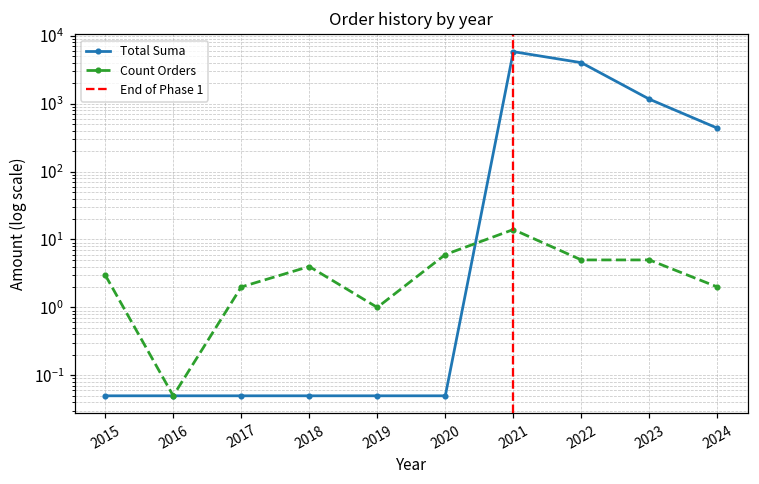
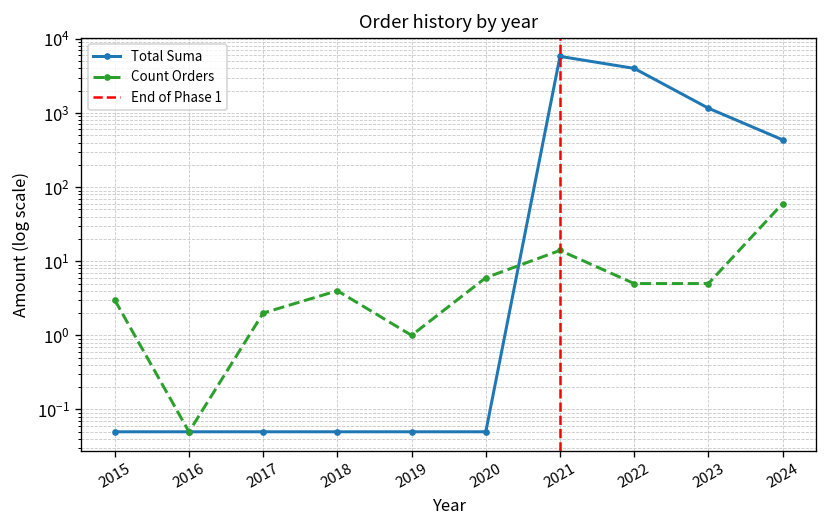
  {
    "Total Suma": {
      "2015": 0.05,
      "2017": 0.05,
      "2018": 0.05,
      "2019": 0.05,
      "2020": 0.05,
      "2021": 6000,
      "2022": 4000,
      "2023": 1200,
      "2024": 400
    },
    "Count Orders": {
      "2015": 3,
      "2017": 2,
      "2018": 4,
      "2019": 1,
      "2020": 6,
      "2021": 14,
      "2022": 5,
      "2023": 5,
-     "2024": 2
+     "2024": 60
    }
  }
